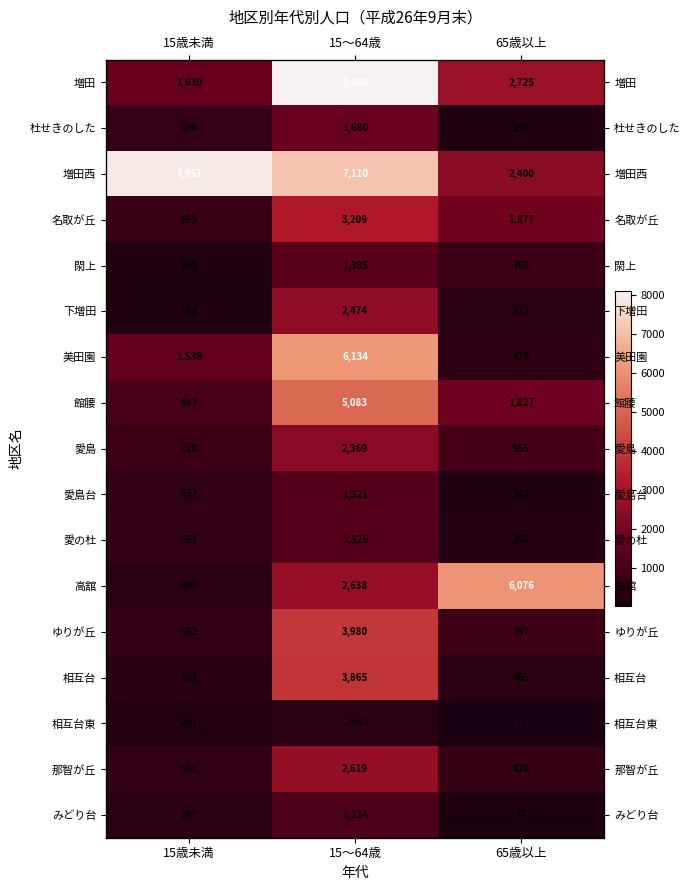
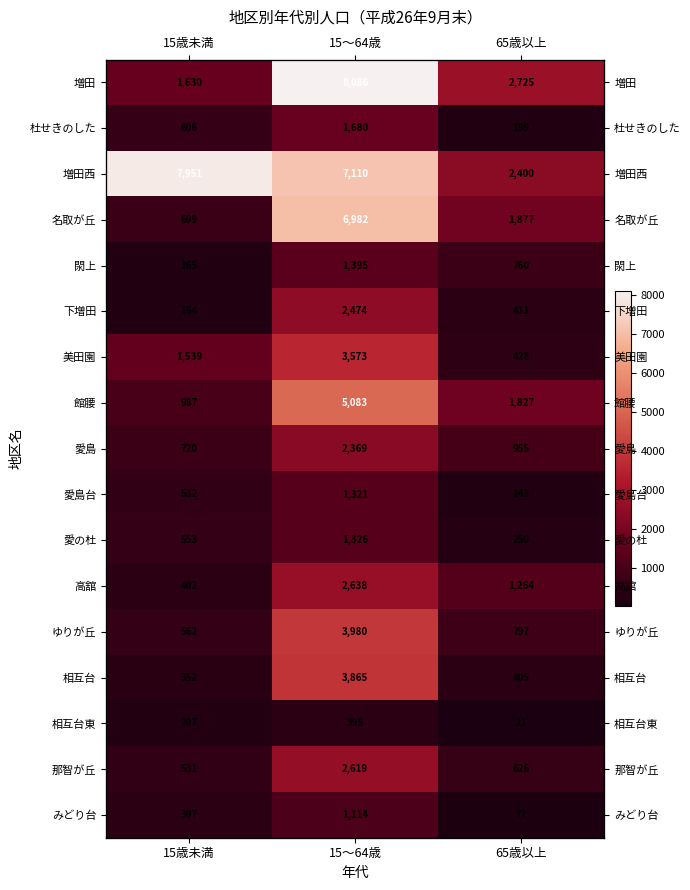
  {
    "増田": {
      "15歳未満": "1,630",
      "65歳以上": "2,725"
    },
    "杜せきのした": {
      "15歳未満": "606",
      "15～64歳": "1,680"
    },
    "増田西": {
      "15～64歳": "7,110",
      "65歳以上": "2,400"
    },
    "名取が丘": {
      "15歳未満": "699",
-     "15～64歳": "3,209",
+     "15～64歳": "6,982",
      "65歳以上": "1,877"
    },
    "閖上": {
      "15～64歳": "1,395",
      "65歳以上": "760"
    },
    "下増田": {
      "15～64歳": "2,474"
    },
    "美田園": {
      "15歳未満": "1,539",
-     "15～64歳": "6,134"
+     "15～64歳": "3,573"
    },
    "館腰": {
      "15歳未満": "987",
      "15～64歳": "5,083",
      "65歳以上": "1,827"
    },
    "愛島": {
      "15歳未満": "720",
      "15～64歳": "2,369",
      "65歳以上": "955"
    },
    "愛島台": {
      "15歳未満": "532",
      "15～64歳": "1,321"
    },
    "愛の杜": {
      "15歳未満": "553",
      "15～64歳": "1,326"
    },
    "高舘": {
      "15～64歳": "2,638",
-     "65歳以上": "6,076"
+     "65歳以上": "1,264"
    },
    "ゆりが丘": {
      "15歳未満": "562",
      "15～64歳": "3,980",
      "65歳以上": "797"
    },
    "相互台": {
      "15～64歳": "3,865"
    },
    "那智が丘": {
      "15歳未満": "531",
      "15～64歳": "2,619",
      "65歳以上": "626"
    },
    "みどり台": {
      "15～64歳": "1,114"
    }
  }
